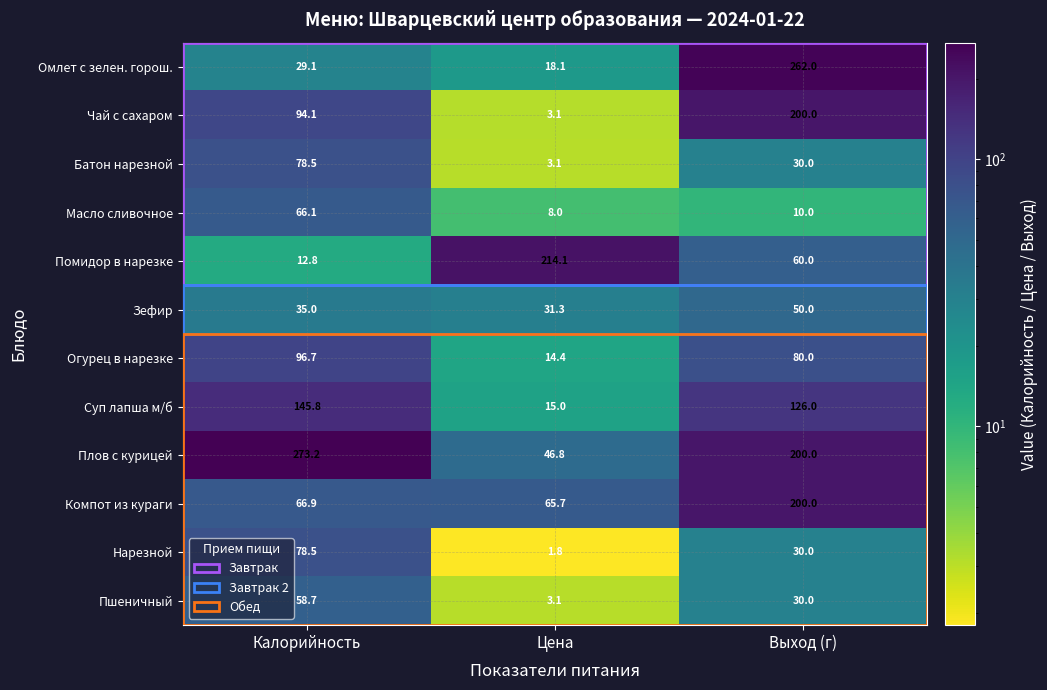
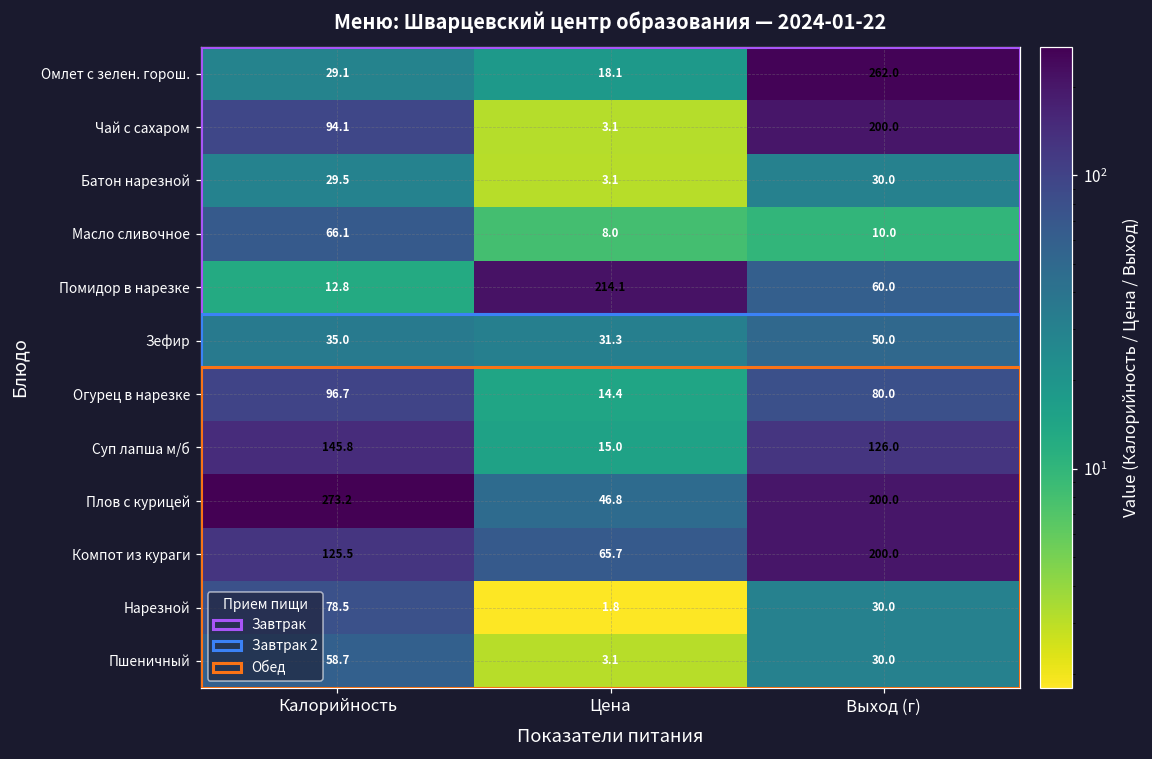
  {
    "Омлет с зелен. горош.": {
      "Калорийность": 29.1,
      "Цена": 18.1,
      "Выход (г)": 262.0
    },
    "Чай с сахаром": {
      "Калорийность": 94.1,
      "Цена": 3.1,
      "Выход (г)": 200.0
    },
    "Батон нарезной": {
-     "Калорийность": 78.5,
+     "Калорийность": 29.5,
      "Цена": 3.1,
      "Выход (г)": 30.0
    },
    "Масло сливочное": {
      "Калорийность": 66.1,
      "Цена": 8.0,
      "Выход (г)": 10.0
    },
    "Помидор в нарезке": {
      "Калорийность": 12.8,
      "Цена": 214.1,
      "Выход (г)": 60.0
    },
    "Зефир": {
      "Калорийность": 35.0,
      "Цена": 31.3,
      "Выход (г)": 50.0
    },
    "Огурец в нарезке": {
      "Калорийность": 96.7,
      "Цена": 14.4,
      "Выход (г)": 80.0
    },
    "Суп лапша м/б": {
      "Калорийность": 145.8,
      "Цена": 15.0,
      "Выход (г)": 126.0
    },
    "Плов с курицей": {
      "Калорийность": 273.2,
      "Цена": 46.8,
      "Выход (г)": 200.0
    },
    "Компот из кураги": {
-     "Калорийность": 66.9,
+     "Калорийность": 125.5,
      "Цена": 65.7,
      "Выход (г)": 200.0
    },
    "Нарезной": {
      "Калорийность": 78.5,
      "Цена": 1.8,
      "Выход (г)": 30.0
    },
    "Пшеничный": {
      "Калорийность": 58.7,
      "Цена": 3.1,
      "Выход (г)": 30.0
    }
  }
